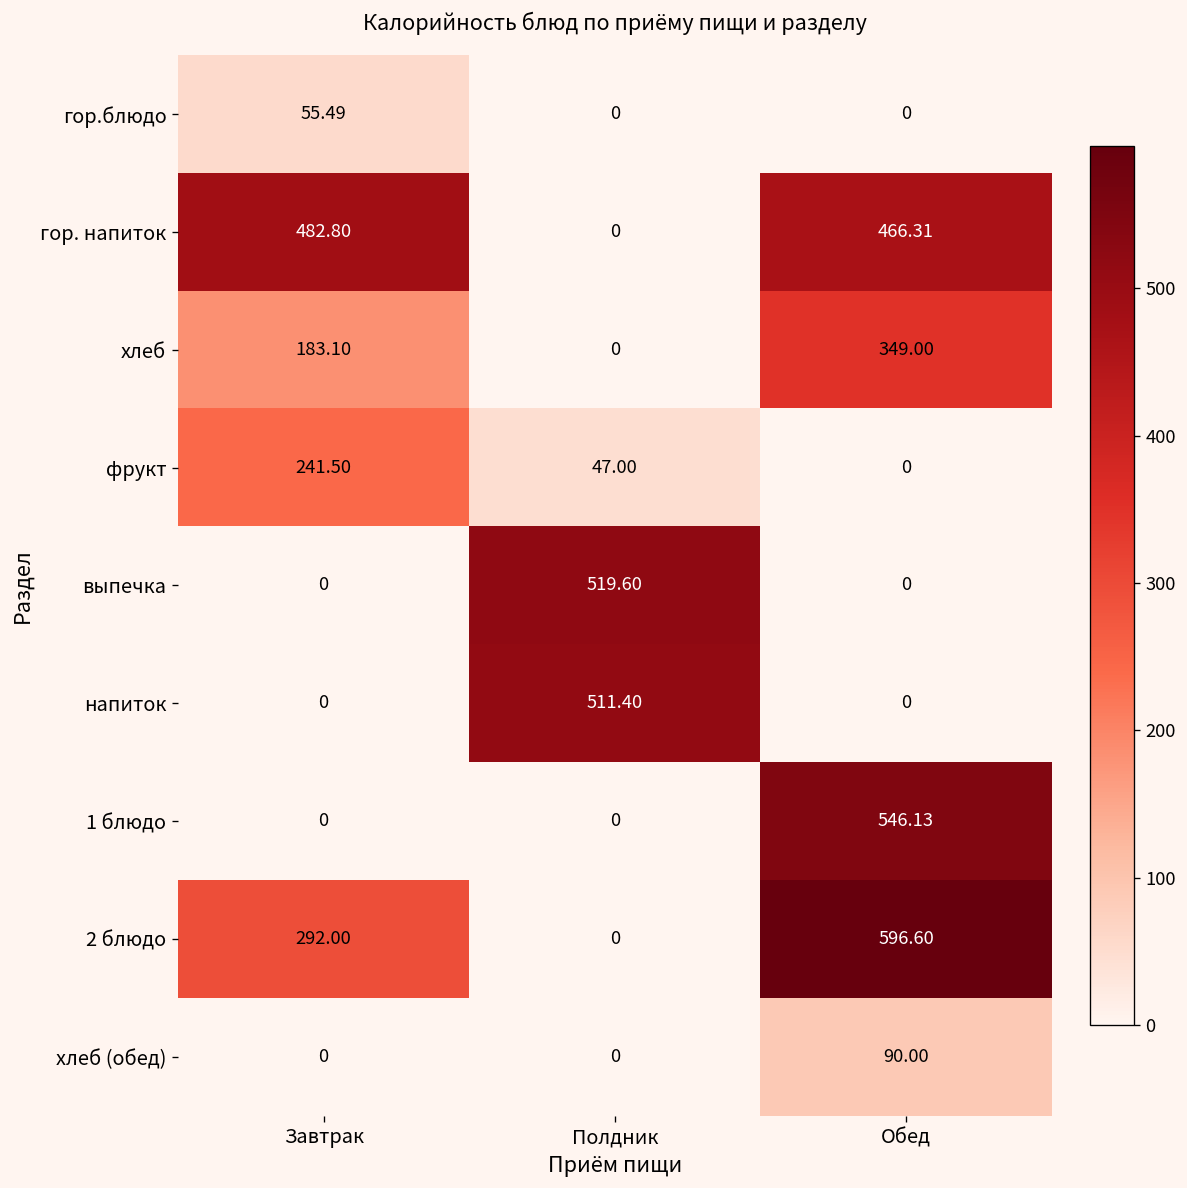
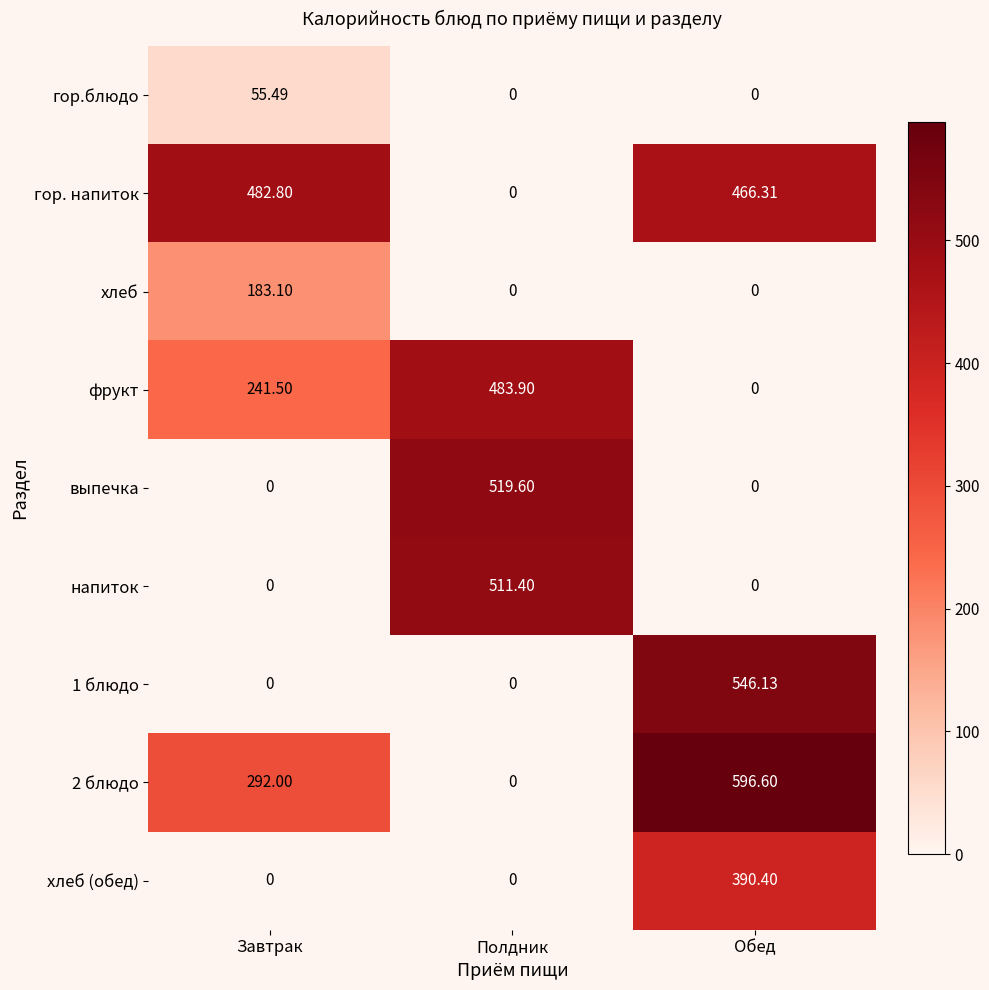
  {
    "гор.блюдо": {
      "Завтрак": 55.49,
      "Полдник": 0,
      "Обед": 0
    },
    "гор. напиток": {
      "Завтрак": 482.80,
      "Полдник": 0,
      "Обед": 466.31
    },
    "хлеб": {
      "Завтрак": 183.10,
      "Полдник": 0,
-     "Обед": 349.00
+     "Обед": 0
    },
    "фрукт": {
      "Завтрак": 241.50,
-     "Полдник": 47.00,
+     "Полдник": 483.90,
      "Обед": 0
    },
    "выпечка": {
      "Завтрак": 0,
      "Полдник": 519.60,
      "Обед": 0
    },
    "напиток": {
      "Завтрак": 0,
      "Полдник": 511.40,
      "Обед": 0
    },
    "1 блюдо": {
      "Завтрак": 0,
      "Полдник": 0,
      "Обед": 546.13
    },
    "2 блюдо": {
      "Завтрак": 292.00,
      "Полдник": 0,
      "Обед": 596.60
    },
    "хлеб (обед)": {
      "Завтрак": 0,
      "Полдник": 0,
-     "Обед": 90.00
+     "Обед": 390.40
    }
  }
